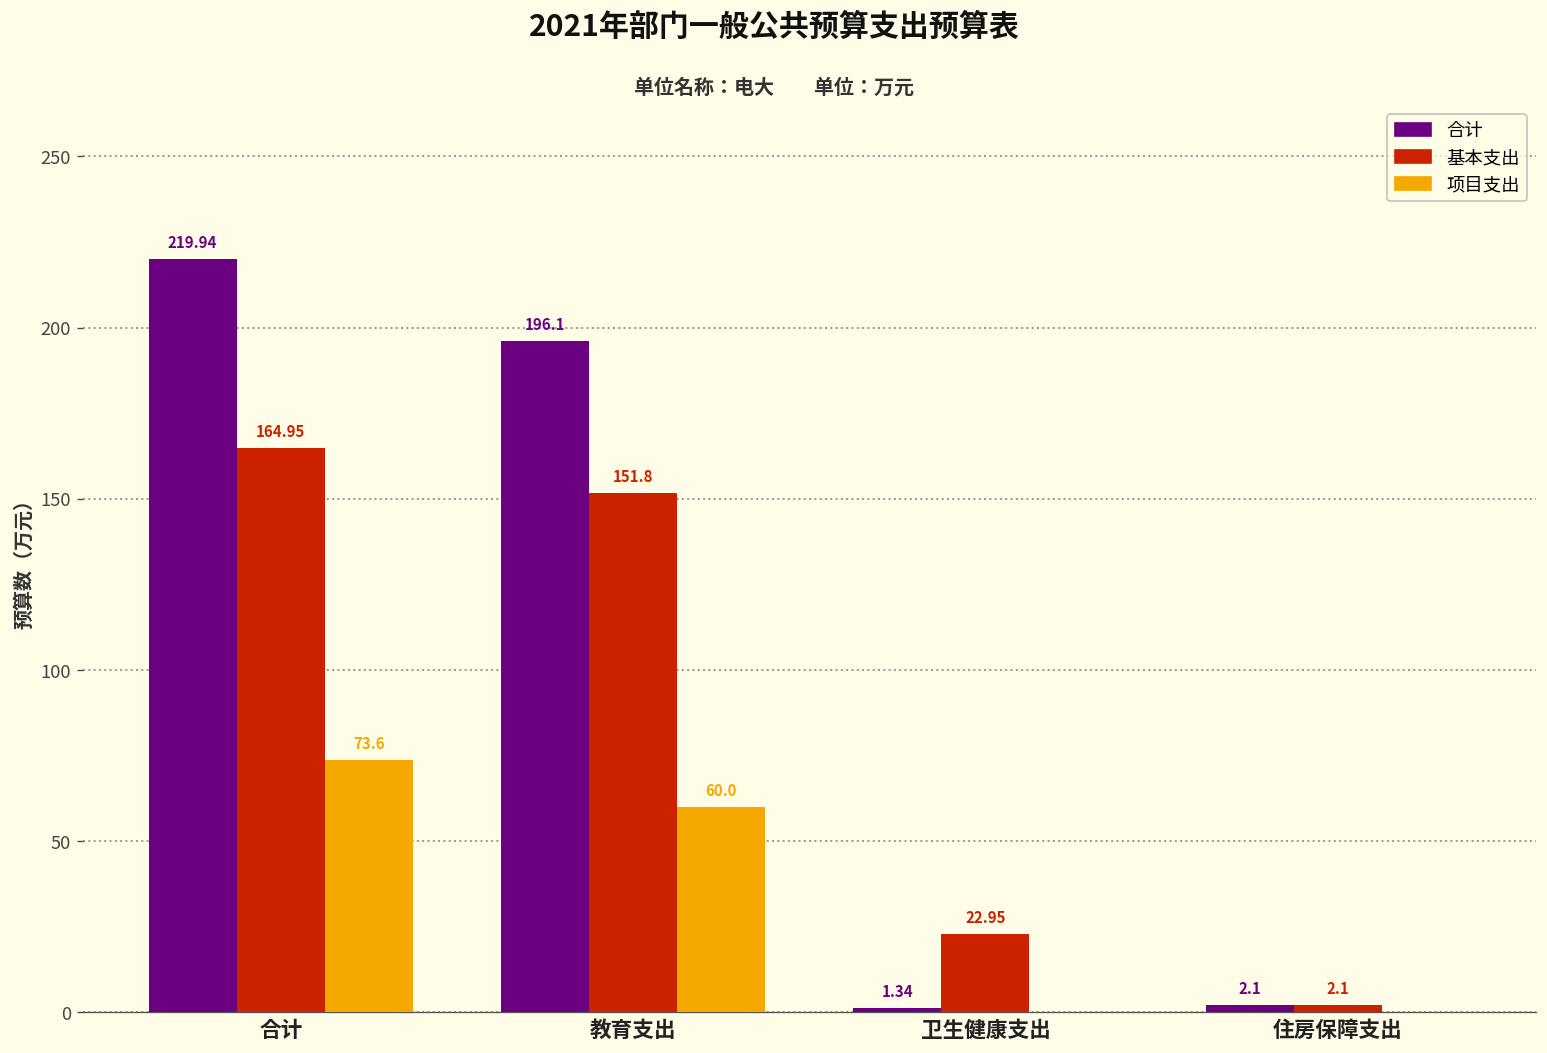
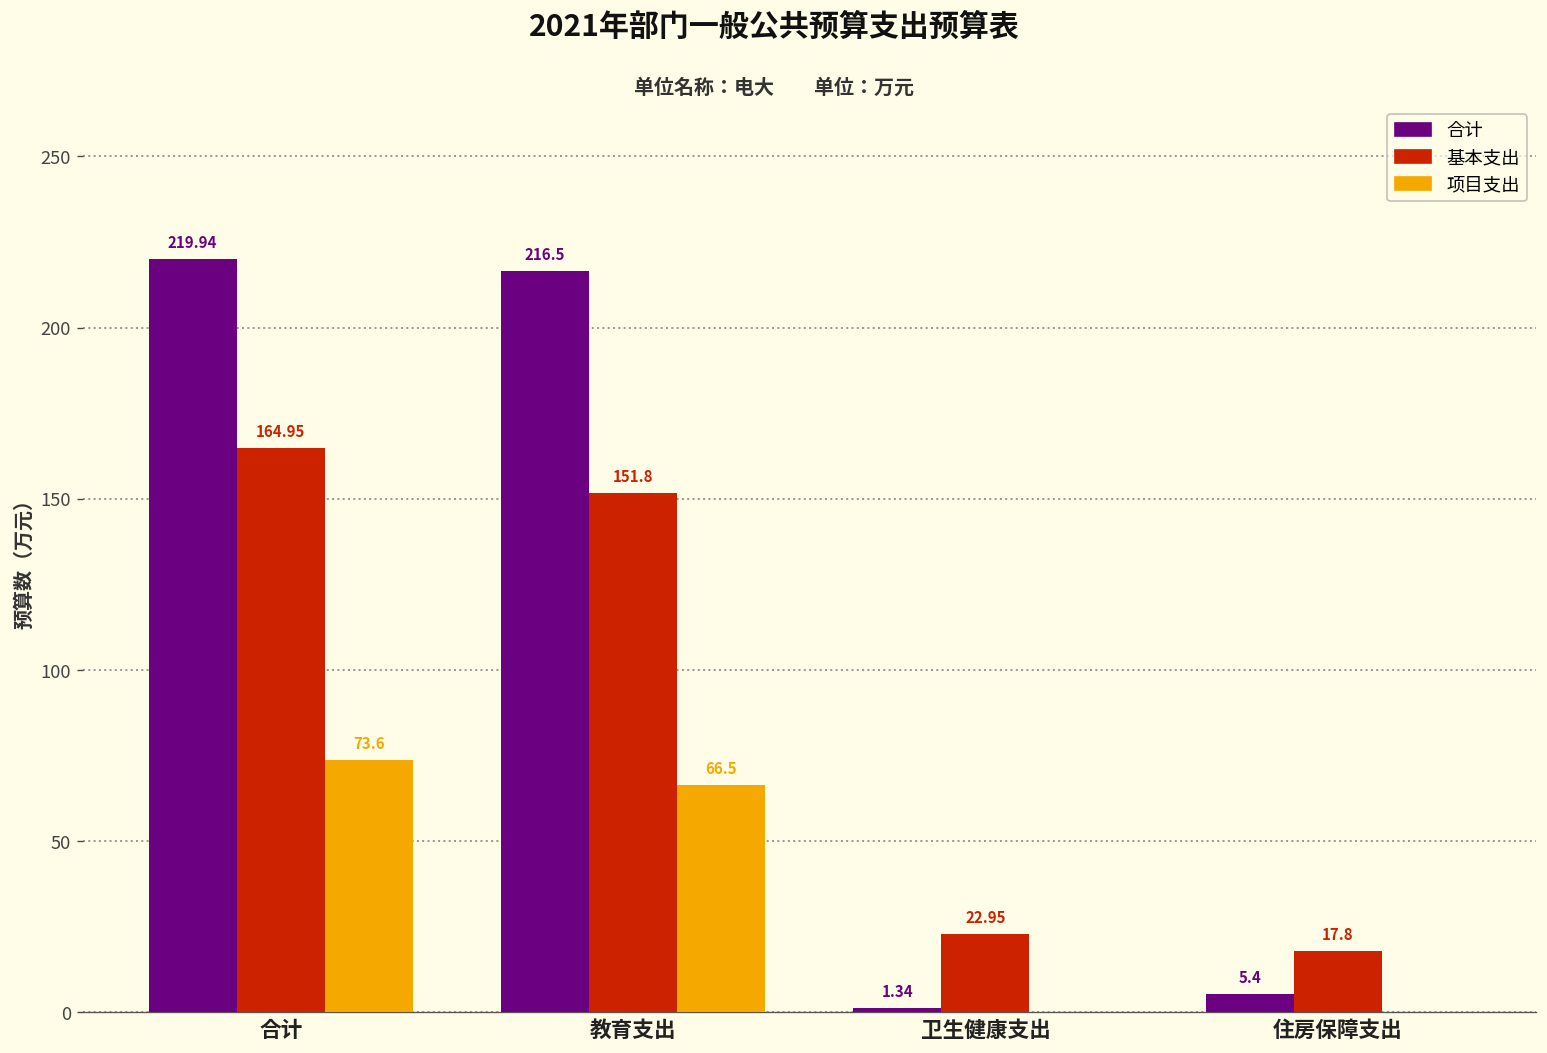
  {
    "合计": {
      "合计": 219.94,
-     "教育支出": 196.1,
+     "教育支出": 216.5,
      "卫生健康支出": 1.34,
-     "住房保障支出": 2.1
+     "住房保障支出": 5.4
    },
    "基本支出": {
      "合计": 164.95,
      "教育支出": 151.8,
      "卫生健康支出": 22.95,
-     "住房保障支出": 2.1
+     "住房保障支出": 17.8
    },
    "项目支出": {
      "合计": 73.6,
-     "教育支出": 60.0
+     "教育支出": 66.5
    }
  }
